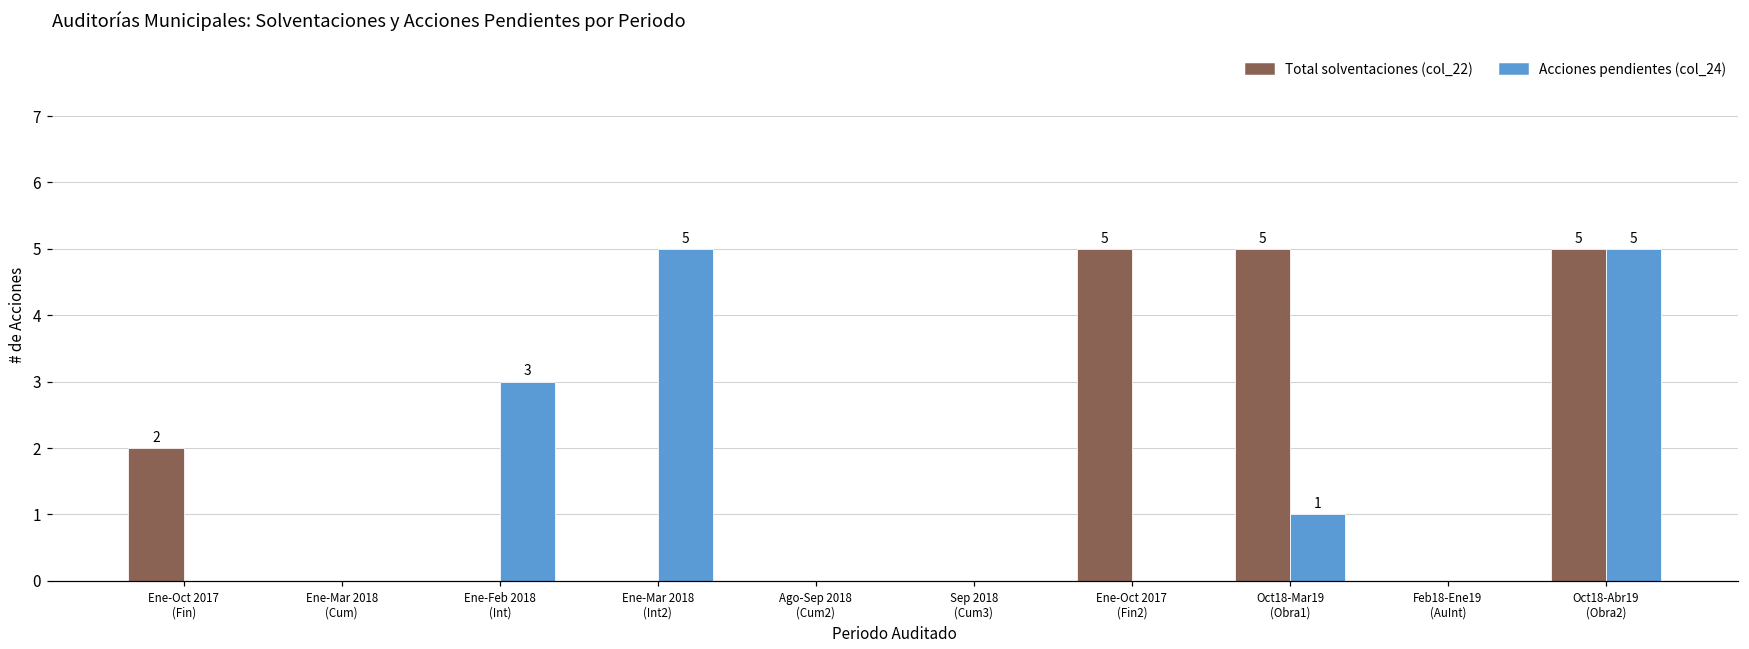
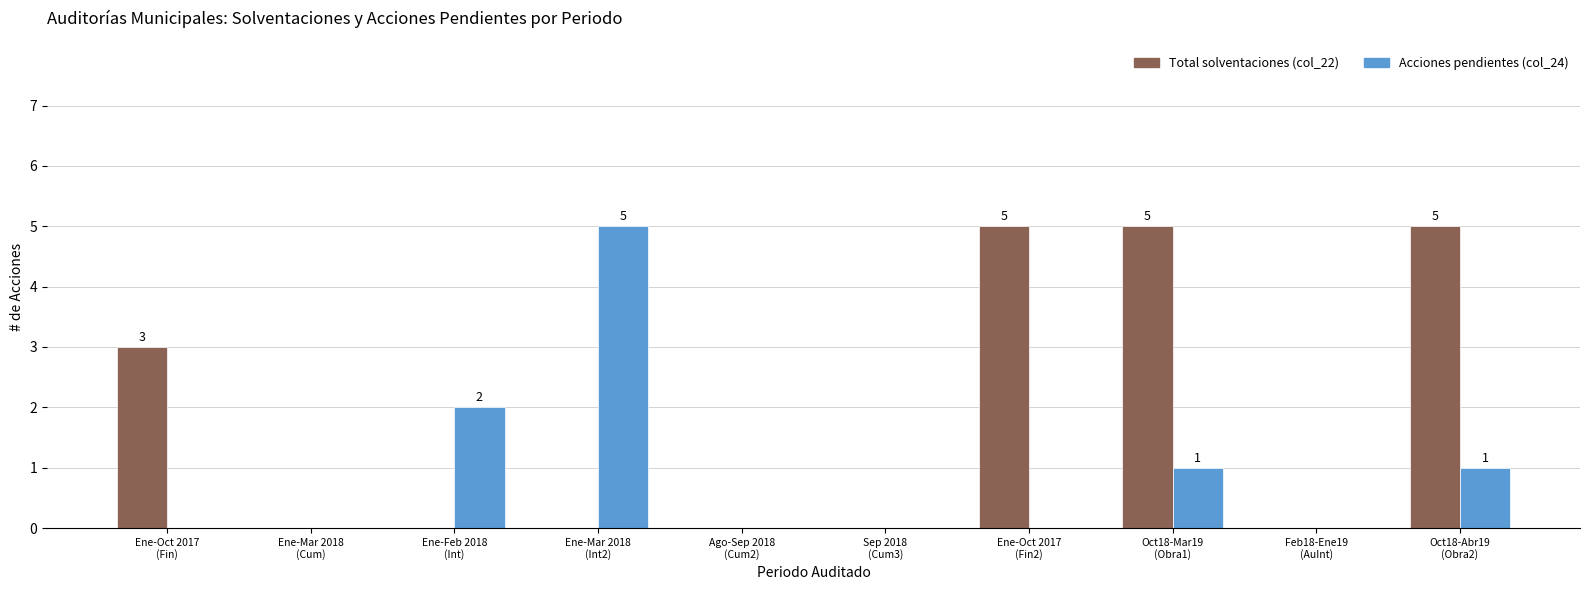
  {
    "Total solventaciones (col_22)": {
-     "Ene-Oct 2017 (Fin)": 2,
+     "Ene-Oct 2017 (Fin)": 3,
      "Ene-Oct 2017 (Fin2)": 5,
      "Oct18-Mar19 (Obra1)": 5,
      "Oct18-Abr19 (Obra2)": 5
    },
    "Acciones pendientes (col_24)": {
-     "Ene-Feb 2018 (Int)": 3,
+     "Ene-Feb 2018 (Int)": 2,
      "Ene-Mar 2018 (Int2)": 5,
      "Oct18-Mar19 (Obra1)": 1,
-     "Oct18-Abr19 (Obra2)": 5
+     "Oct18-Abr19 (Obra2)": 1
    }
  }
